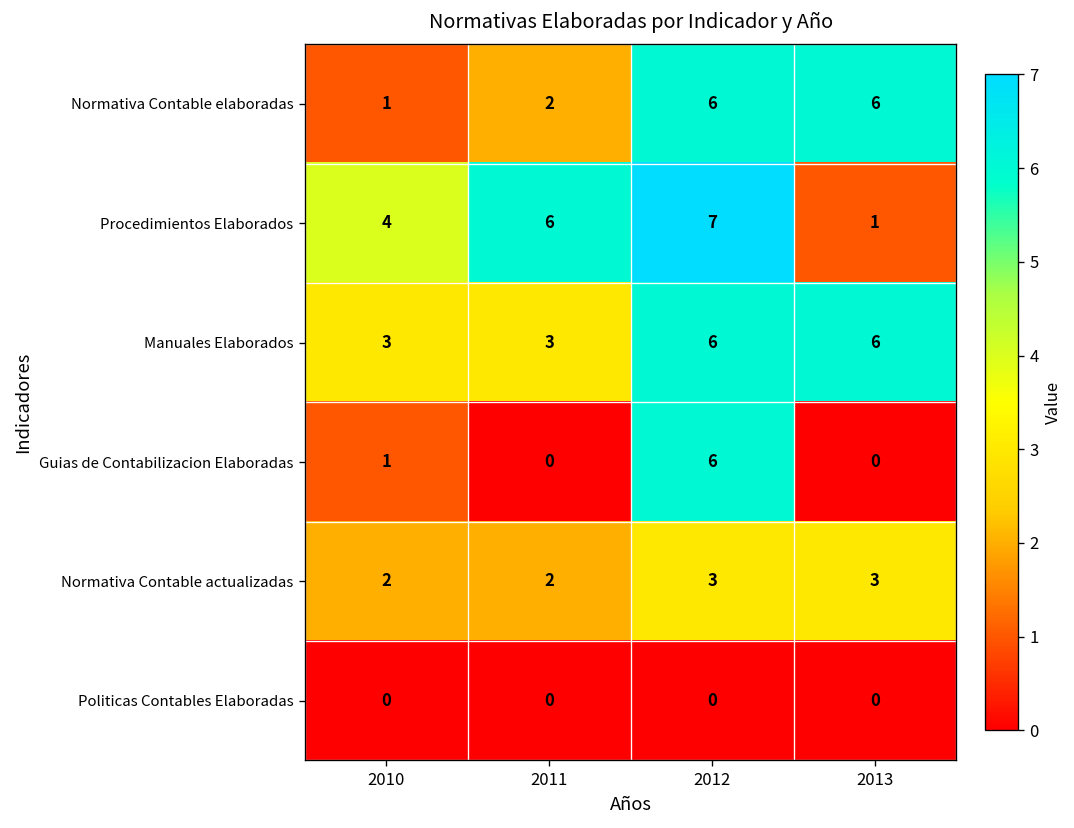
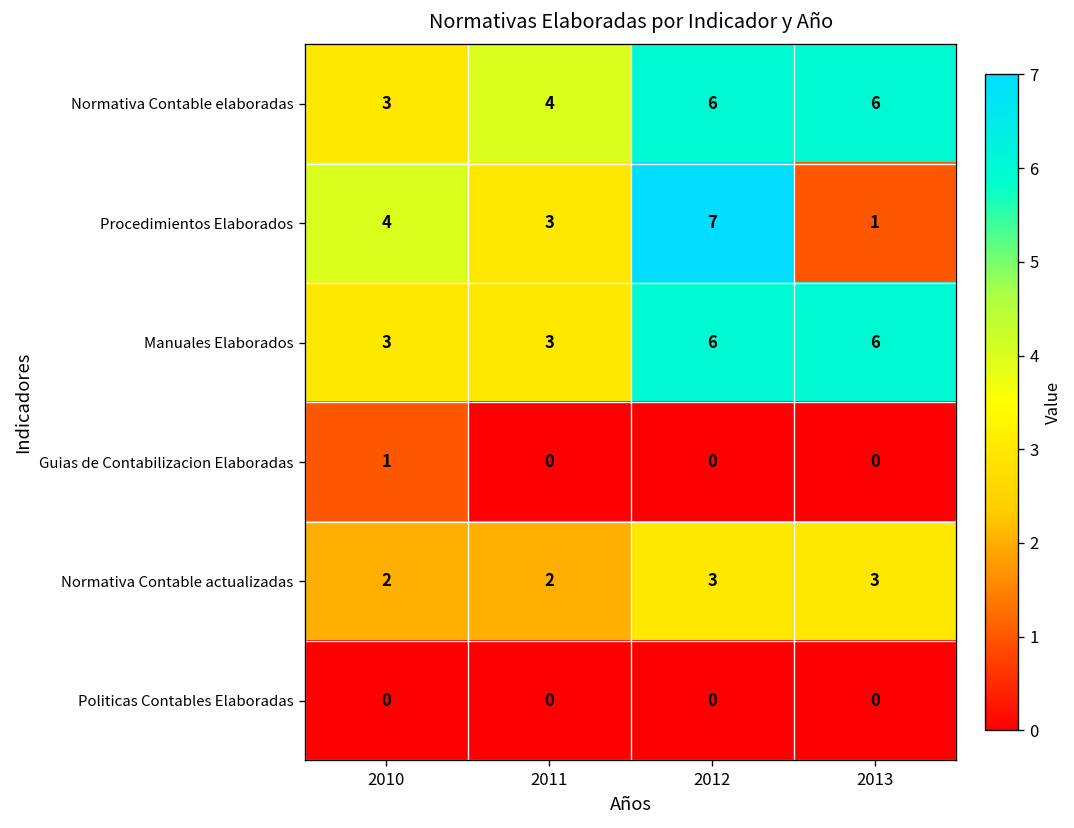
  {
    "Normativa Contable elaboradas": {
-     "2010": 1,
-     "2011": 2,
+     "2010": 3,
+     "2011": 4,
      "2012": 6,
      "2013": 6
    },
    "Procedimientos Elaborados": {
      "2010": 4,
-     "2011": 6,
+     "2011": 3,
      "2012": 7,
      "2013": 1
    },
    "Manuales Elaborados": {
      "2010": 3,
      "2011": 3,
      "2012": 6,
      "2013": 6
    },
    "Guias de Contabilizacion Elaboradas": {
      "2010": 1,
      "2011": 0,
-     "2012": 6,
+     "2012": 0,
      "2013": 0
    },
    "Normativa Contable actualizadas": {
      "2010": 2,
      "2011": 2,
      "2012": 3,
      "2013": 3
    },
    "Politicas Contables Elaboradas": {
      "2010": 0,
      "2011": 0,
      "2012": 0,
      "2013": 0
    }
  }
